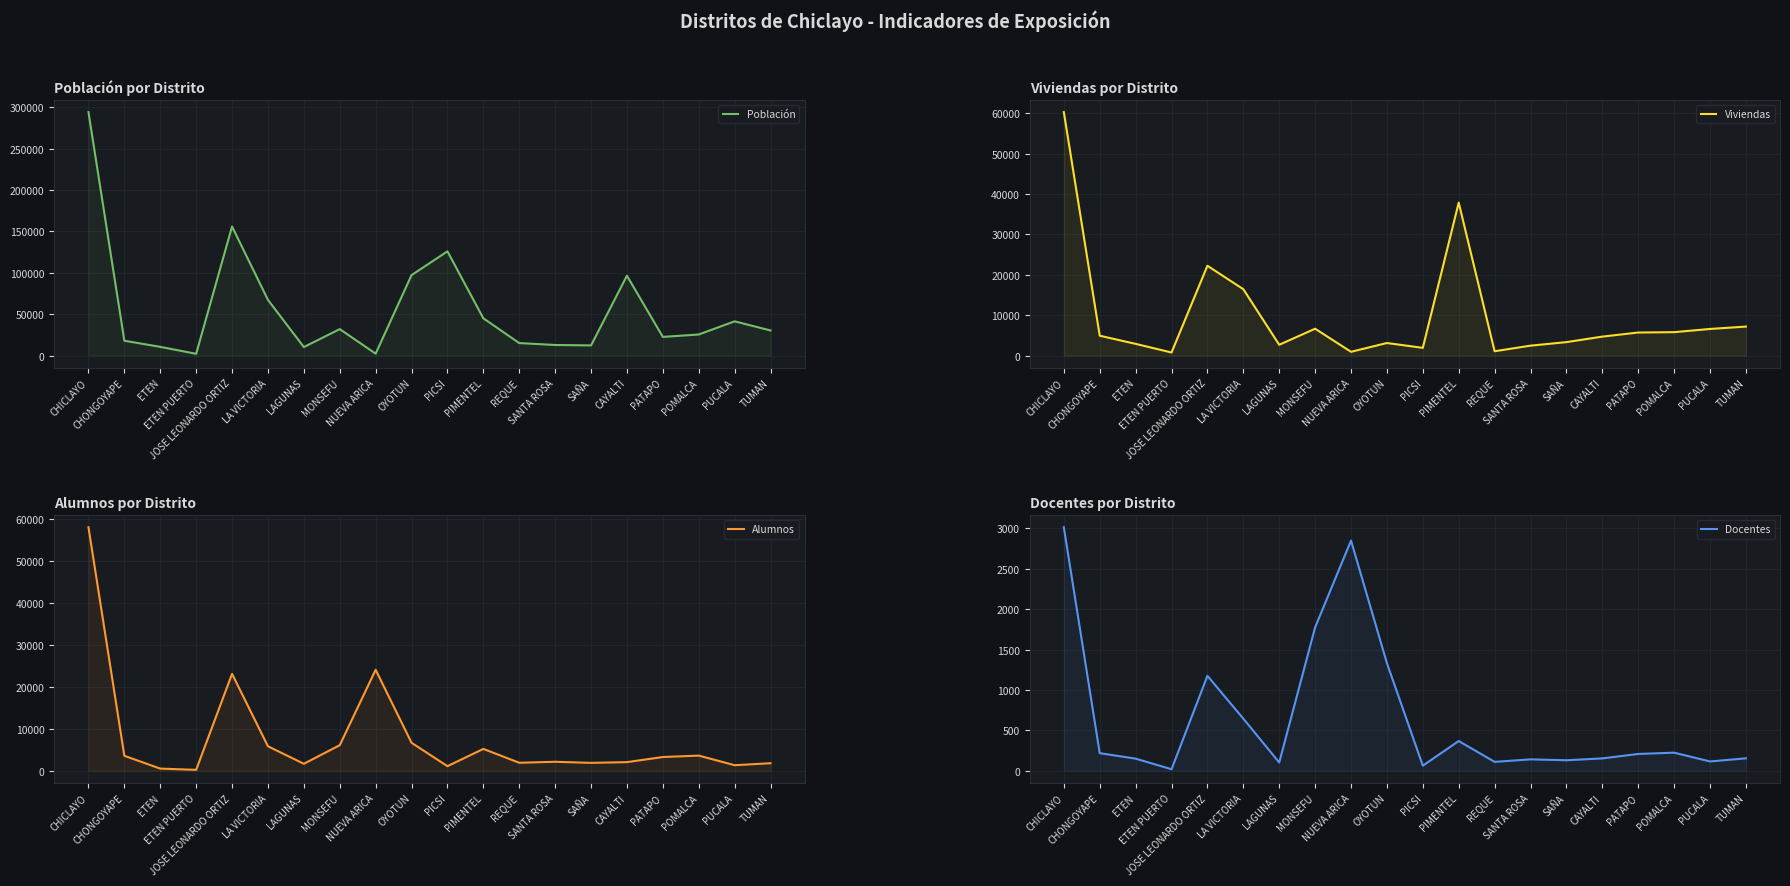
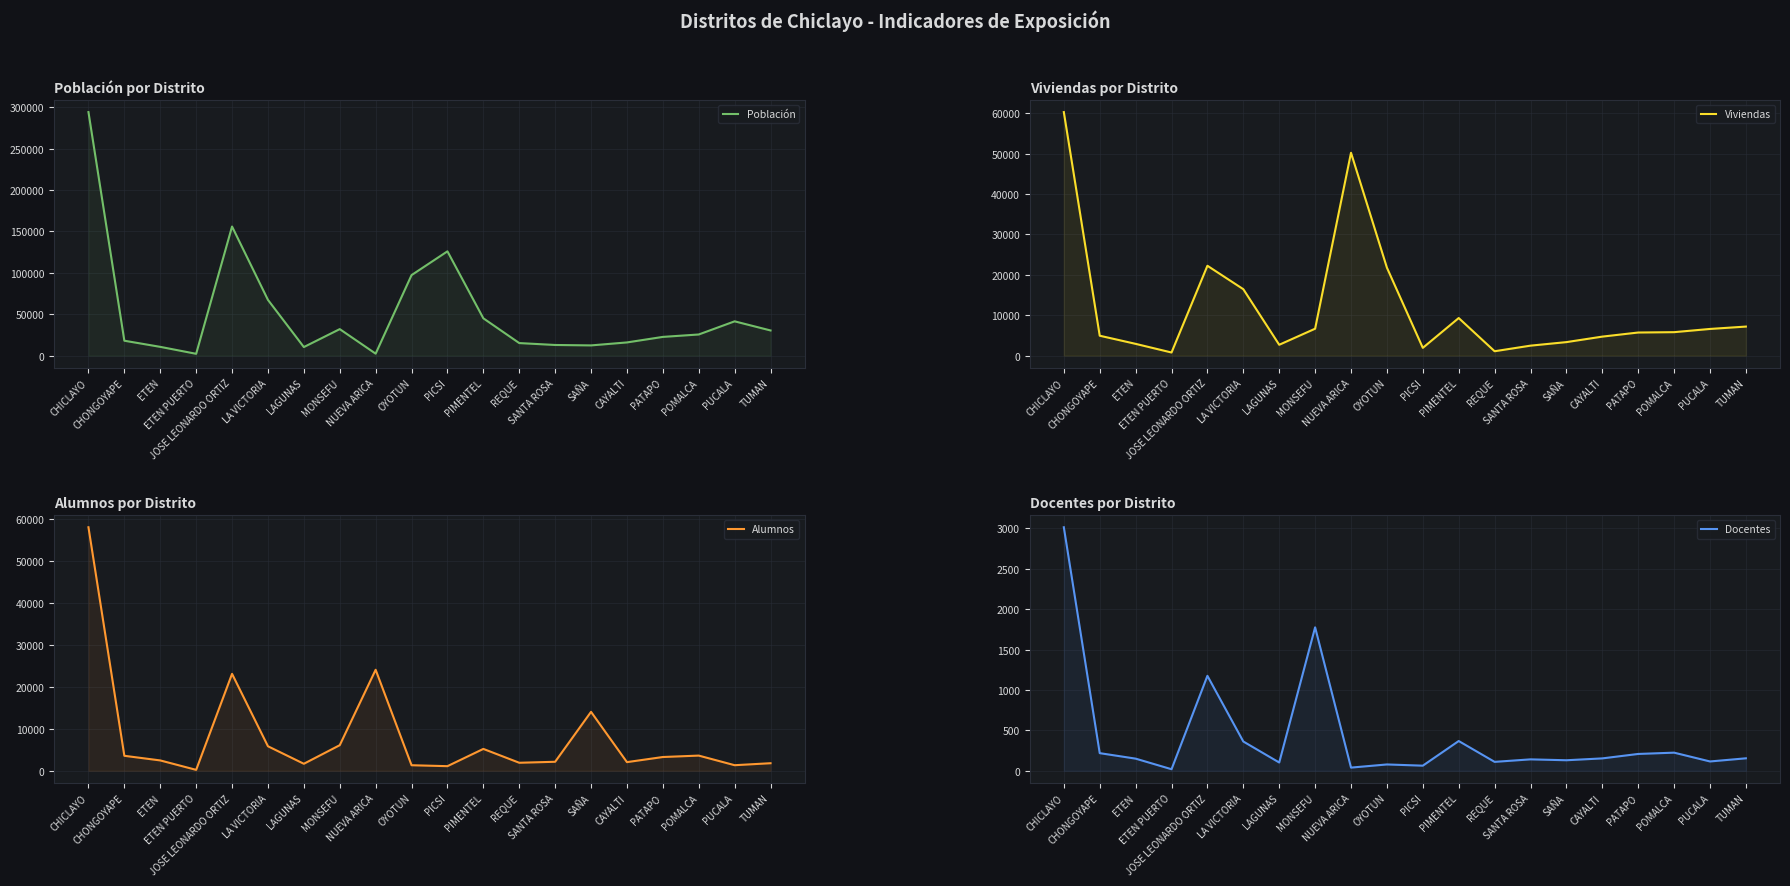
  {
    "Población por Distrito": {
      "CHICLAYO": 290000,
      "CHONGOYAPE": 20000,
      "ETEN": 10000,
      "ETEN PUERTO": 0,
      "JOSE LEONARDO ORTIZ": 160000,
      "LA VICTORIA": 70000,
      "LAGUNAS": 10000,
      "MONSEFU": 30000,
      "NUEVA ARICA": 0,
      "OYOTUN": 100000,
      "PICSI": 130000,
      "PIMENTEL": 50000,
      "REQUE": 20000,
      "SANTA ROSA": 10000,
      "SAÑA": 10000,
-     "CAYALTI": 100000,
+     "CAYALTI": 20000,
      "PATAPO": 20000,
      "POMALCA": 30000,
      "PUCALA": 40000,
      "TUMAN": 30000
    },
    "Viviendas por Distrito": {
      "CHICLAYO": 60000,
      "CHONGOYAPE": 5000,
      "ETEN": 3000,
      "ETEN PUERTO": 1000,
      "JOSE LEONARDO ORTIZ": 22000,
      "LA VICTORIA": 16000,
      "LAGUNAS": 3000,
      "MONSEFU": 7000,
-     "NUEVA ARICA": 1000,
-     "OYOTUN": 3000,
+     "NUEVA ARICA": 50000,
+     "OYOTUN": 22000,
      "PICSI": 2000,
-     "PIMENTEL": 38000,
+     "PIMENTEL": 9000,
      "REQUE": 1000,
      "SANTA ROSA": 2000,
      "SAÑA": 3000,
      "CAYALTI": 5000,
      "PATAPO": 6000,
      "POMALCA": 6000,
      "PUCALA": 7000,
      "TUMAN": 7000
    },
    "Alumnos por Distrito": {
      "CHICLAYO": 58000,
      "CHONGOYAPE": 4000,
-     "ETEN": 1000,
+     "ETEN": 2000,
      "ETEN PUERTO": 0,
      "JOSE LEONARDO ORTIZ": 23000,
      "LA VICTORIA": 6000,
      "LAGUNAS": 2000,
      "MONSEFU": 6000,
      "NUEVA ARICA": 24000,
-     "OYOTUN": 7000,
+     "OYOTUN": 1000,
      "PICSI": 1000,
      "PIMENTEL": 5000,
      "REQUE": 2000,
      "SANTA ROSA": 2000,
-     "SAÑA": 2000,
+     "SAÑA": 14000,
      "CAYALTI": 2000,
      "PATAPO": 3000,
      "POMALCA": 4000,
      "PUCALA": 1000,
      "TUMAN": 2000
    },
    "Docentes por Distrito": {
      "CHICLAYO": 3000,
      "CHONGOYAPE": 200,
      "ETEN": 200,
      "ETEN PUERTO": 0,
      "JOSE LEONARDO ORTIZ": 1200,
-     "LA VICTORIA": 600,
+     "LA VICTORIA": 400,
      "LAGUNAS": 100,
      "MONSEFU": 1800,
-     "NUEVA ARICA": 2800,
-     "OYOTUN": 1300,
+     "NUEVA ARICA": 0,
+     "OYOTUN": 100,
      "PICSI": 100,
      "PIMENTEL": 400,
      "REQUE": 100,
      "SANTA ROSA": 100,
      "SAÑA": 100,
      "CAYALTI": 200,
      "PATAPO": 200,
      "POMALCA": 200,
      "PUCALA": 100,
      "TUMAN": 200
    }
  }
